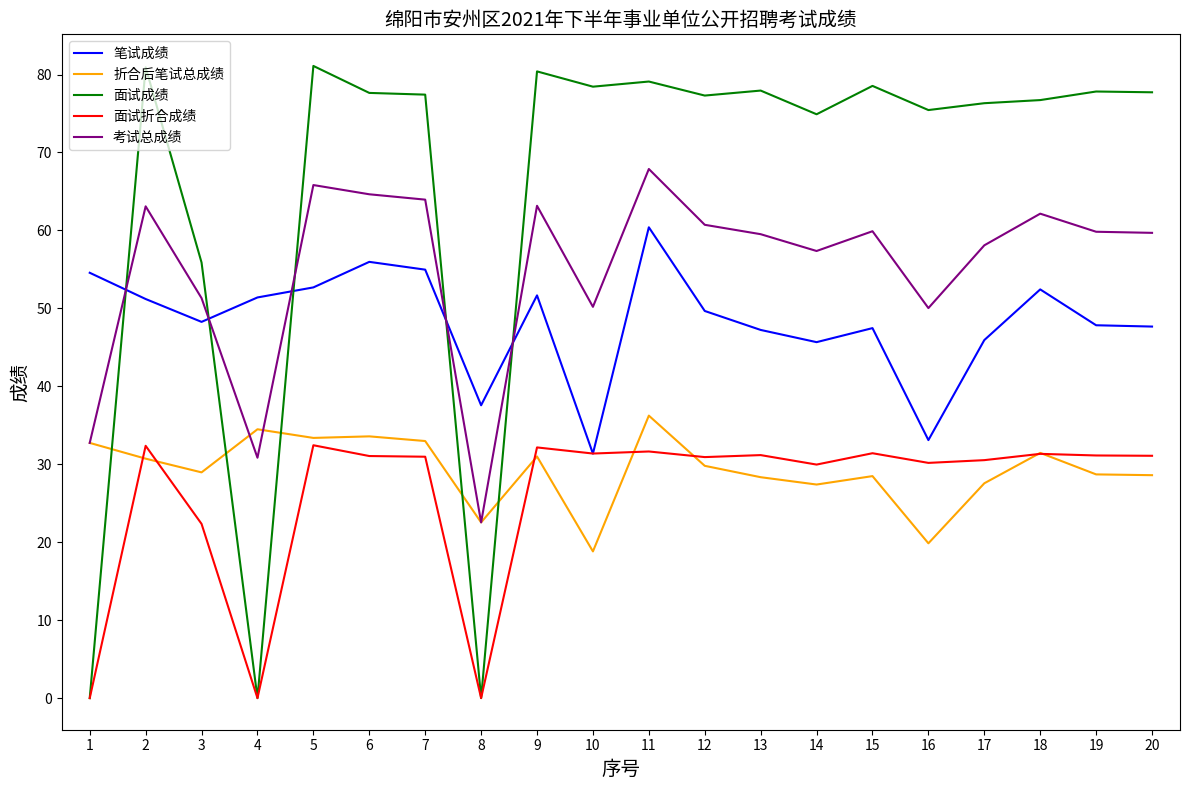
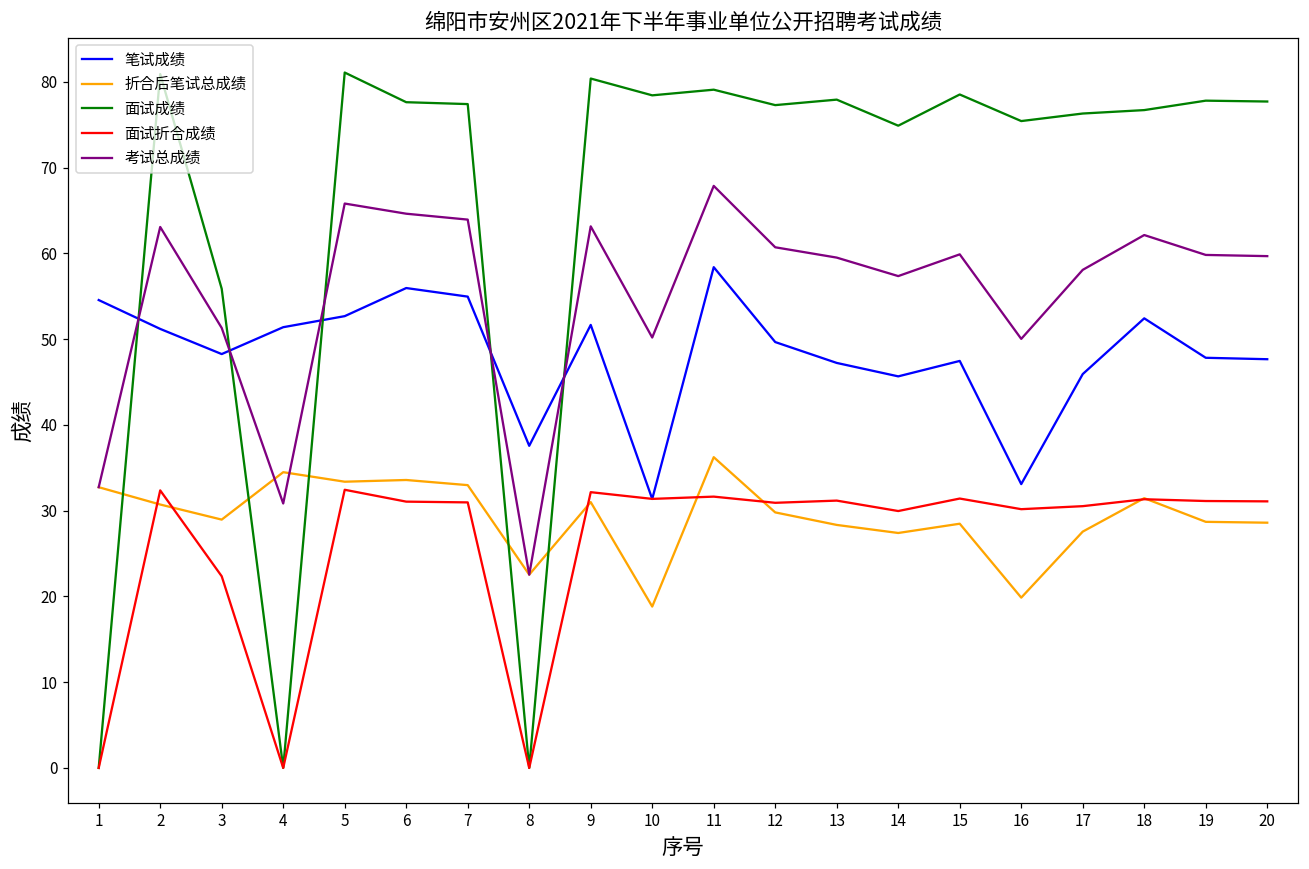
  {
    "笔试成绩": {
      "1": 55,
      "2": 51,
      "3": 48,
      "4": 51,
      "5": 53,
      "6": 56,
      "7": 55,
      "8": 38,
      "9": 52,
-     "11": 60,
+     "11": 58,
      "12": 50,
      "13": 47,
      "14": 46,
      "15": 47,
      "16": 33,
      "17": 46,
      "18": 52,
      "19": 48,
      "20": 48
    },
    "折合后笔试总成绩": {
      "2": 31,
      "3": 29,
      "4": 34,
      "5": 33,
      "6": 34,
      "7": 33,
      "9": 31,
      "10": 19,
      "11": 36,
      "12": 30,
      "13": 28,
      "14": 27,
      "15": 28,
      "16": 20,
      "17": 28,
      "19": 29,
      "20": 29
    },
    "面试成绩": {
      "3": 56,
      "5": 81,
      "6": 78,
      "7": 77,
      "9": 80,
      "10": 78,
      "11": 79,
      "12": 77,
      "13": 78,
      "14": 75,
      "15": 79,
      "16": 75,
      "17": 76,
      "18": 77,
      "19": 78,
      "20": 78
    },
    "面试折合成绩": {
      "2": 32,
      "3": 22,
      "5": 32,
      "6": 31,
      "7": 31,
      "9": 32,
      "11": 32,
      "12": 31,
      "13": 31,
      "14": 30,
      "15": 31,
      "16": 30,
      "17": 31,
      "19": 31,
      "20": 31
    },
    "考试总成绩": {
      "2": 63,
      "3": 51,
      "4": 31,
      "5": 66,
      "6": 65,
      "7": 64,
      "9": 63,
      "10": 50,
      "11": 68,
      "12": 61,
      "13": 60,
      "14": 57,
      "15": 60,
      "16": 50,
      "17": 58,
      "18": 62,
      "19": 60,
      "20": 60
    }
  }
